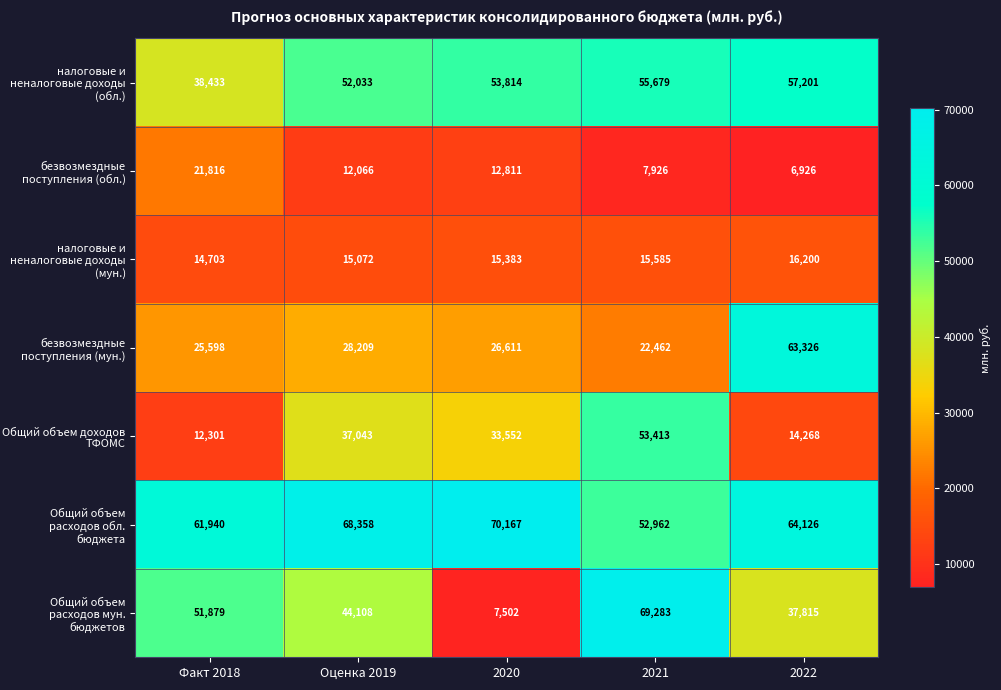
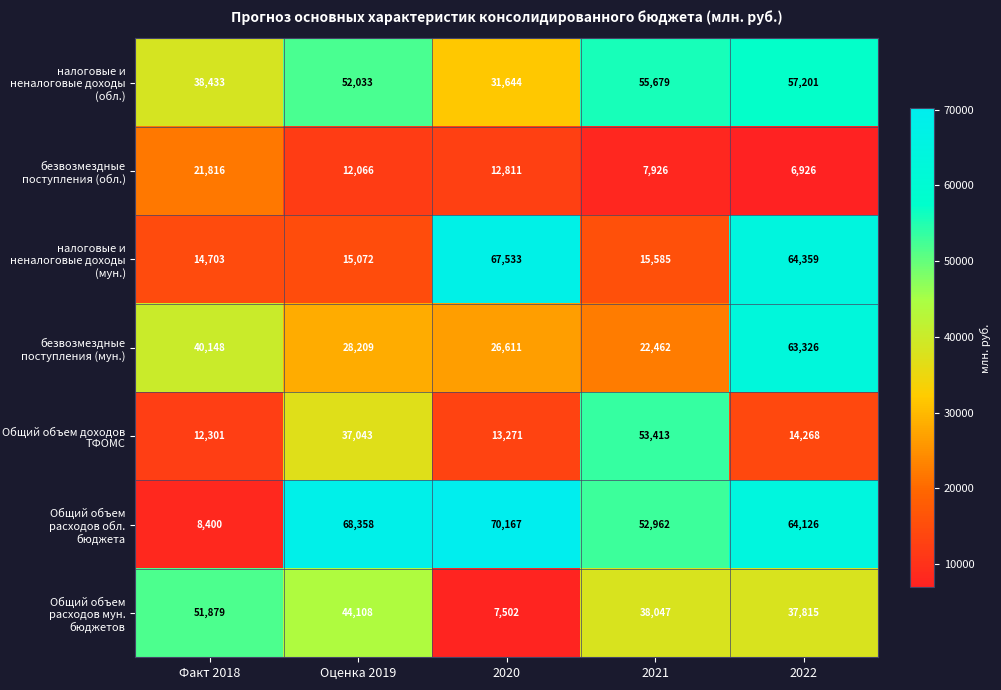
  {
    "налоговые и неналоговые доходы (обл.)": {
      "Факт 2018": "38,433",
      "Оценка 2019": "52,033",
-     "2020": "53,814",
+     "2020": "31,644",
      "2021": "55,679",
      "2022": "57,201"
    },
    "безвозмездные поступления (обл.)": {
      "Факт 2018": "21,816",
      "Оценка 2019": "12,066",
      "2020": "12,811",
      "2021": "7,926",
      "2022": "6,926"
    },
    "налоговые и неналоговые доходы (мун.)": {
      "Факт 2018": "14,703",
      "Оценка 2019": "15,072",
-     "2020": "15,383",
+     "2020": "67,533",
      "2021": "15,585",
-     "2022": "16,200"
+     "2022": "64,359"
    },
    "безвозмездные поступления (мун.)": {
-     "Факт 2018": "25,598",
+     "Факт 2018": "40,148",
      "Оценка 2019": "28,209",
      "2020": "26,611",
      "2021": "22,462",
      "2022": "63,326"
    },
    "Общий объем доходов ТФОМС": {
      "Факт 2018": "12,301",
      "Оценка 2019": "37,043",
-     "2020": "33,552",
+     "2020": "13,271",
      "2021": "53,413",
      "2022": "14,268"
    },
    "Общий объем расходов обл. бюджета": {
-     "Факт 2018": "61,940",
+     "Факт 2018": "8,400",
      "Оценка 2019": "68,358",
      "2020": "70,167",
      "2021": "52,962",
      "2022": "64,126"
    },
    "Общий объем расходов мун. бюджетов": {
      "Факт 2018": "51,879",
      "Оценка 2019": "44,108",
      "2020": "7,502",
-     "2021": "69,283",
+     "2021": "38,047",
      "2022": "37,815"
    }
  }
